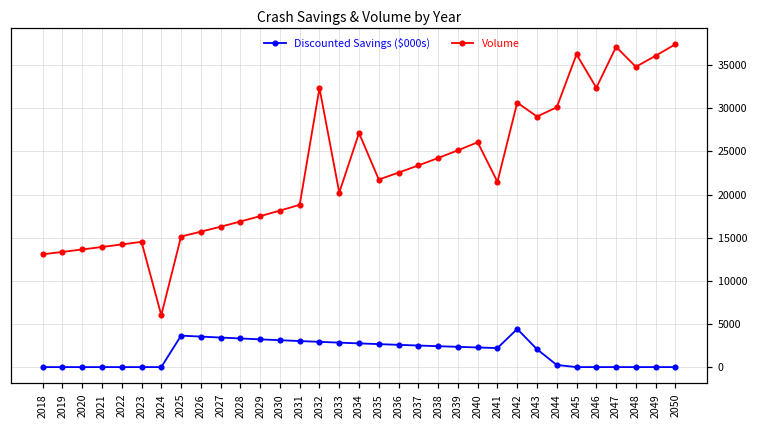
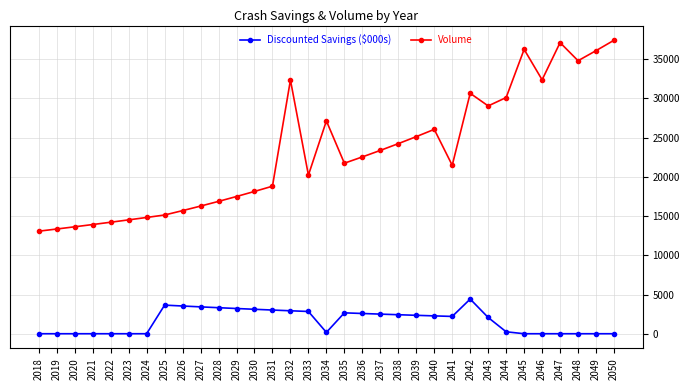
  {
    "Discounted Savings ($000s)": {
      "2018": 0,
      "2019": 0,
      "2020": 0,
      "2021": 0,
      "2022": 0,
      "2023": 0,
      "2024": 0,
      "2025": 4000,
      "2026": 4000,
      "2027": 3000,
      "2028": 3000,
      "2029": 3000,
      "2030": 3000,
      "2031": 3000,
      "2032": 3000,
      "2033": 3000,
-     "2034": 3000,
+     "2034": 0,
      "2035": 3000,
      "2036": 3000,
      "2037": 3000,
      "2038": 2000,
      "2039": 2000,
      "2040": 2000,
      "2041": 2000,
      "2042": 4000,
      "2043": 2000,
      "2044": 0,
      "2045": 0,
      "2046": 0,
      "2047": 0,
      "2048": 0,
      "2049": 0,
      "2050": 0
    },
    "Volume": {
      "2018": 13000,
      "2019": 13000,
      "2020": 14000,
      "2021": 14000,
      "2022": 14000,
      "2023": 15000,
-     "2024": 6000,
+     "2024": 15000,
      "2025": 15000,
      "2026": 16000,
      "2027": 16000,
      "2028": 17000,
      "2029": 17000,
      "2030": 18000,
      "2031": 19000,
      "2032": 32000,
      "2033": 20000,
      "2034": 27000,
      "2035": 22000,
      "2036": 23000,
      "2037": 23000,
      "2038": 24000,
      "2039": 25000,
      "2040": 26000,
      "2041": 21000,
      "2042": 31000,
      "2043": 29000,
      "2044": 30000,
      "2045": 36000,
      "2046": 32000,
      "2047": 37000,
      "2048": 35000,
      "2049": 36000,
      "2050": 37000
    }
  }
